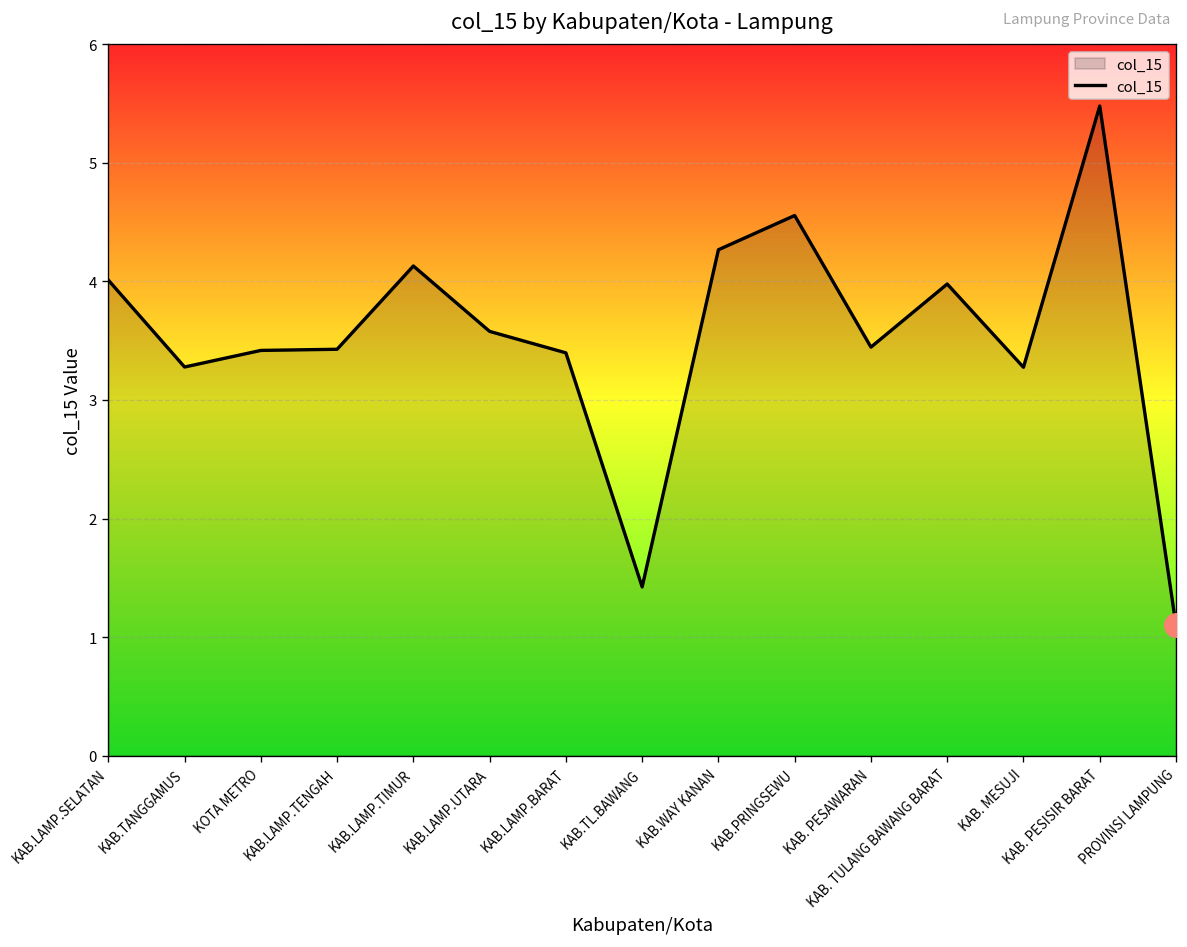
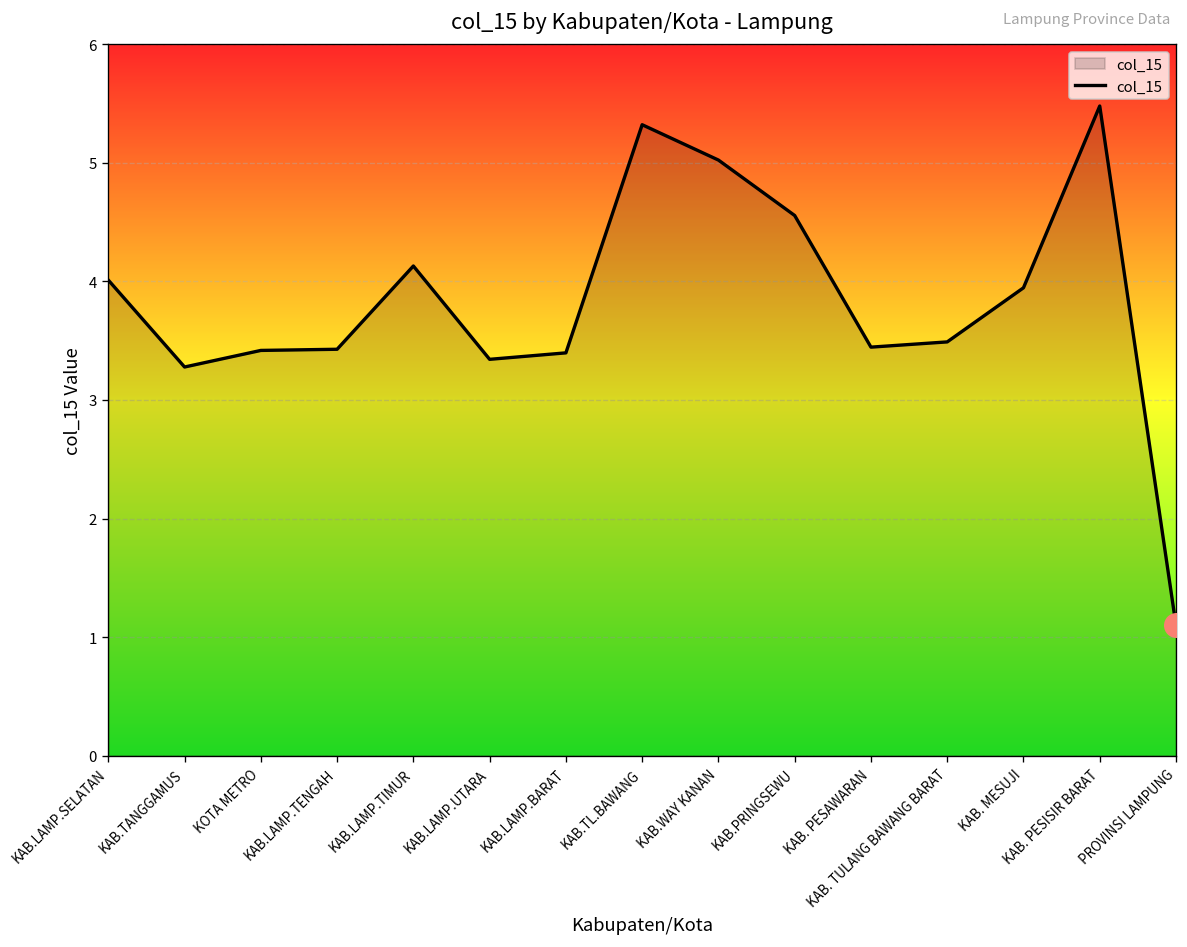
  {
    "col_15": {
      "KAB.LAMP.SELATAN": 4.0,
      "KAB.TANGGAMUS": 3.3,
      "KOTA METRO": 3.4,
      "KAB.LAMP.TENGAH": 3.4,
      "KAB.LAMP.TIMUR": 4.1,
-     "KAB.LAMP.UTARA": 3.6,
+     "KAB.LAMP.UTARA": 3.3,
      "KAB.LAMP.BARAT": 3.4,
-     "KAB.TL.BAWANG": 1.4,
-     "KAB.WAY KANAN": 4.3,
+     "KAB.TL.BAWANG": 5.3,
+     "KAB.WAY KANAN": 5.0,
      "KAB.PRINGSEWU": 4.6,
      "KAB. PESAWARAN": 3.4,
-     "KAB. TULANG BAWANG BARAT": 4.0,
-     "KAB. MESUJI": 3.3,
+     "KAB. TULANG BAWANG BARAT": 3.5,
+     "KAB. MESUJI": 3.9,
      "KAB. PESISIR BARAT": 5.5
    }
  }
